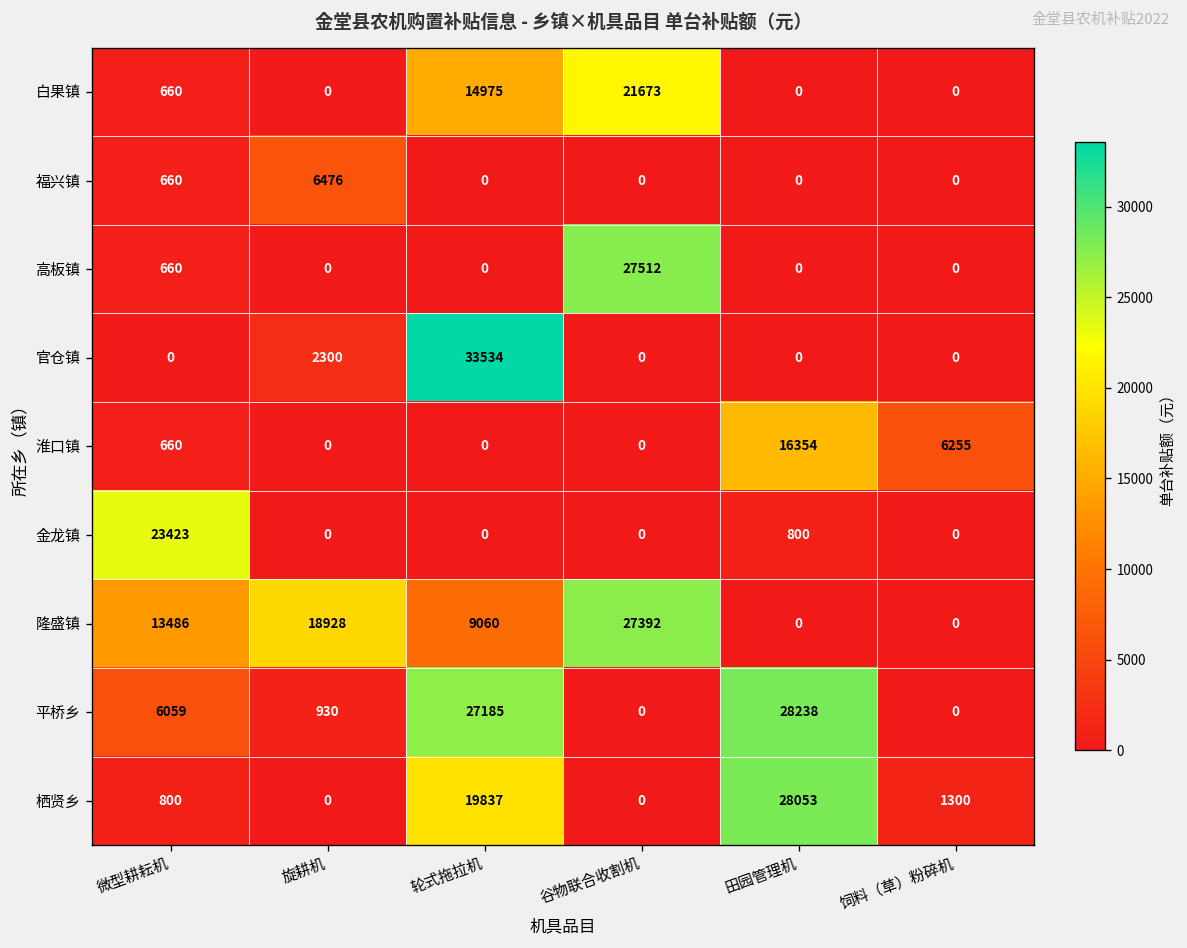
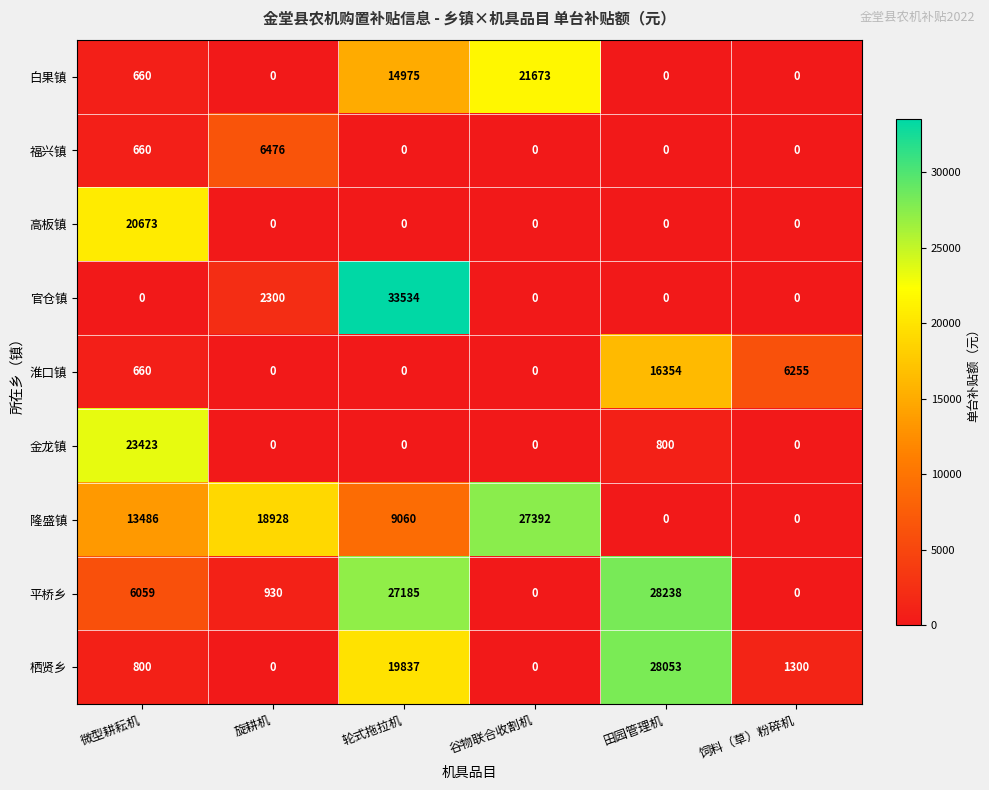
  {
    "白果镇": {
      "微型耕耘机": 660,
      "旋耕机": 0,
      "轮式拖拉机": 14975,
      "谷物联合收割机": 21673,
      "田园管理机": 0,
      "饲料（草）粉碎机": 0
    },
    "福兴镇": {
      "微型耕耘机": 660,
      "旋耕机": 6476,
      "轮式拖拉机": 0,
      "谷物联合收割机": 0,
      "田园管理机": 0,
      "饲料（草）粉碎机": 0
    },
    "高板镇": {
-     "微型耕耘机": 660,
+     "微型耕耘机": 20673,
      "旋耕机": 0,
      "轮式拖拉机": 0,
-     "谷物联合收割机": 27512,
+     "谷物联合收割机": 0,
      "田园管理机": 0,
      "饲料（草）粉碎机": 0
    },
    "官仓镇": {
      "微型耕耘机": 0,
      "旋耕机": 2300,
      "轮式拖拉机": 33534,
      "谷物联合收割机": 0,
      "田园管理机": 0,
      "饲料（草）粉碎机": 0
    },
    "淮口镇": {
      "微型耕耘机": 660,
      "旋耕机": 0,
      "轮式拖拉机": 0,
      "谷物联合收割机": 0,
      "田园管理机": 16354,
      "饲料（草）粉碎机": 6255
    },
    "金龙镇": {
      "微型耕耘机": 23423,
      "旋耕机": 0,
      "轮式拖拉机": 0,
      "谷物联合收割机": 0,
      "田园管理机": 800,
      "饲料（草）粉碎机": 0
    },
    "隆盛镇": {
      "微型耕耘机": 13486,
      "旋耕机": 18928,
      "轮式拖拉机": 9060,
      "谷物联合收割机": 27392,
      "田园管理机": 0,
      "饲料（草）粉碎机": 0
    },
    "平桥乡": {
      "微型耕耘机": 6059,
      "旋耕机": 930,
      "轮式拖拉机": 27185,
      "谷物联合收割机": 0,
      "田园管理机": 28238,
      "饲料（草）粉碎机": 0
    },
    "栖贤乡": {
      "微型耕耘机": 800,
      "旋耕机": 0,
      "轮式拖拉机": 19837,
      "谷物联合收割机": 0,
      "田园管理机": 28053,
      "饲料（草）粉碎机": 1300
    }
  }
